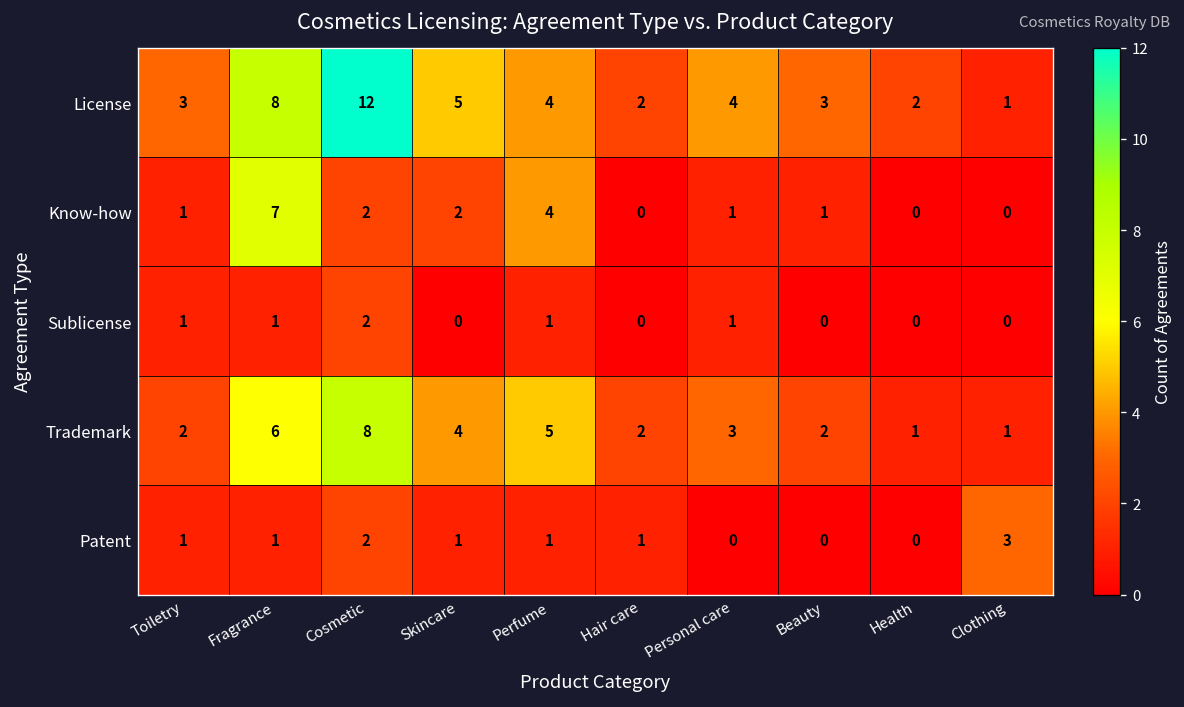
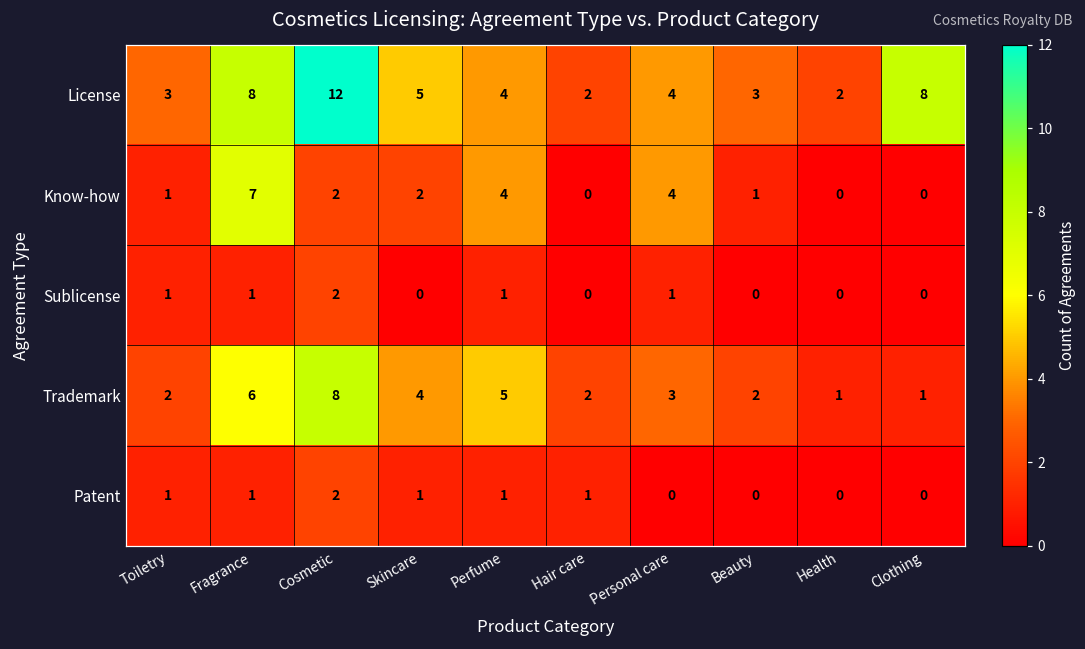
  {
    "License": {
      "Toiletry": 3,
      "Fragrance": 8,
      "Cosmetic": 12,
      "Skincare": 5,
      "Perfume": 4,
      "Hair care": 2,
      "Personal care": 4,
      "Beauty": 3,
      "Health": 2,
-     "Clothing": 1
+     "Clothing": 8
    },
    "Know-how": {
      "Toiletry": 1,
      "Fragrance": 7,
      "Cosmetic": 2,
      "Skincare": 2,
      "Perfume": 4,
      "Hair care": 0,
-     "Personal care": 1,
+     "Personal care": 4,
      "Beauty": 1,
      "Health": 0,
      "Clothing": 0
    },
    "Sublicense": {
      "Toiletry": 1,
      "Fragrance": 1,
      "Cosmetic": 2,
      "Skincare": 0,
      "Perfume": 1,
      "Hair care": 0,
      "Personal care": 1,
      "Beauty": 0,
      "Health": 0,
      "Clothing": 0
    },
    "Trademark": {
      "Toiletry": 2,
      "Fragrance": 6,
      "Cosmetic": 8,
      "Skincare": 4,
      "Perfume": 5,
      "Hair care": 2,
      "Personal care": 3,
      "Beauty": 2,
      "Health": 1,
      "Clothing": 1
    },
    "Patent": {
      "Toiletry": 1,
      "Fragrance": 1,
      "Cosmetic": 2,
      "Skincare": 1,
      "Perfume": 1,
      "Hair care": 1,
      "Personal care": 0,
      "Beauty": 0,
      "Health": 0,
-     "Clothing": 3
+     "Clothing": 0
    }
  }
